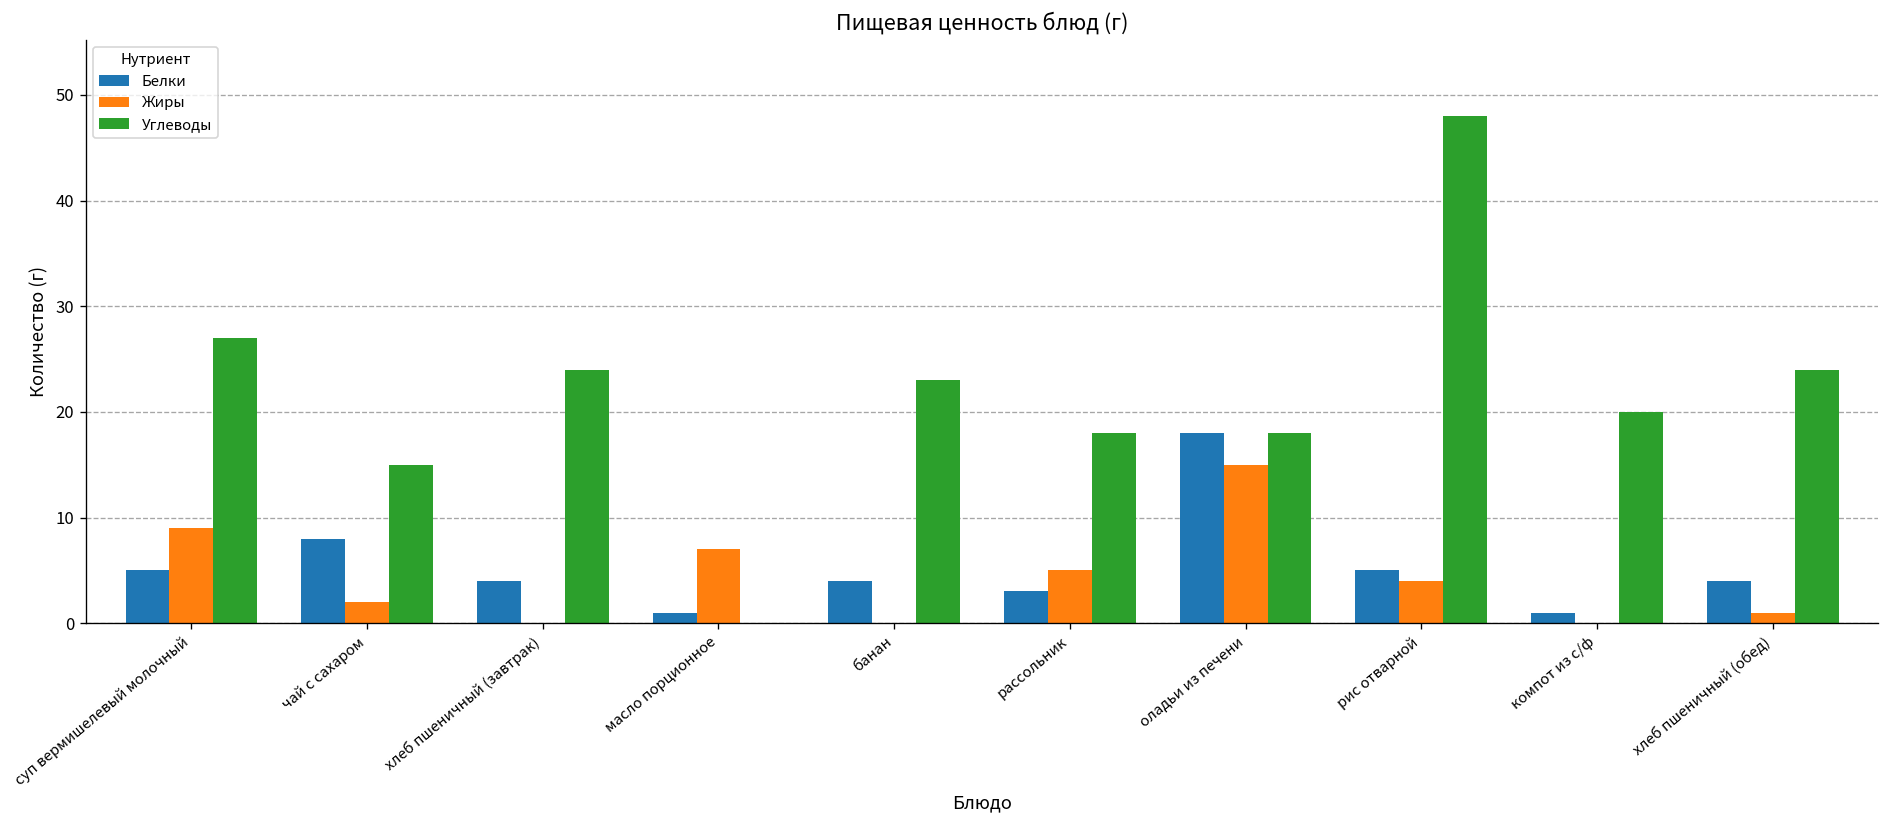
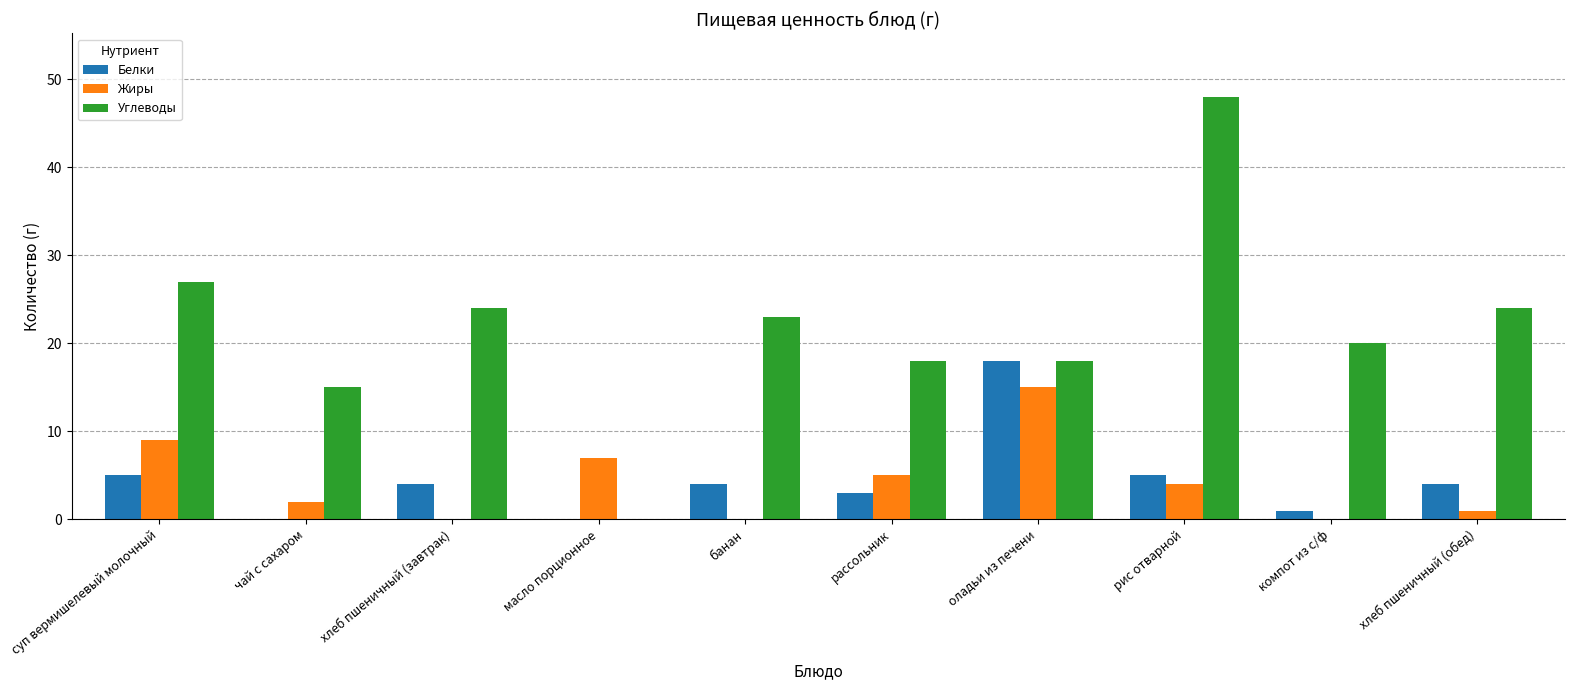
  {
    "Белки": {
      "суп вермишелевый молочный": 5,
-     "чай с сахаром": 8,
+     "чай с сахаром": 0,
      "хлеб пшеничный (завтрак)": 4,
-     "масло порционное": 1,
+     "масло порционное": 0,
      "банан": 4,
      "рассольник": 3,
      "оладьи из печени": 18,
      "рис отварной": 5,
      "компот из с/ф": 1,
      "хлеб пшеничный (обед)": 4
    },
    "Жиры": {
      "суп вермишелевый молочный": 9,
      "чай с сахаром": 2,
      "хлеб пшеничный (завтрак)": 0,
      "масло порционное": 7,
      "банан": 0,
      "рассольник": 5,
      "оладьи из печени": 15,
      "рис отварной": 4,
      "компот из с/ф": 0,
      "хлеб пшеничный (обед)": 1
    },
    "Углеводы": {
      "суп вермишелевый молочный": 27,
      "чай с сахаром": 15,
      "хлеб пшеничный (завтрак)": 24,
      "масло порционное": 0,
      "банан": 23,
      "рассольник": 18,
      "оладьи из печени": 18,
      "рис отварной": 48,
      "компот из с/ф": 20,
      "хлеб пшеничный (обед)": 24
    }
  }
